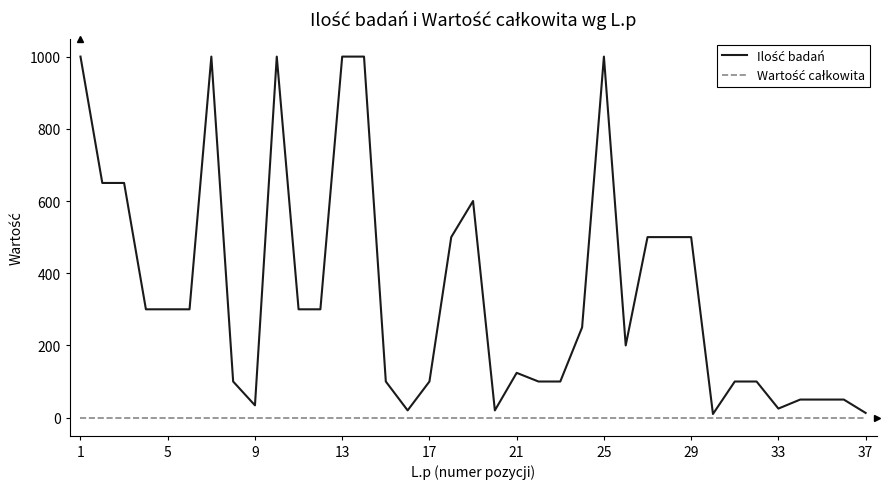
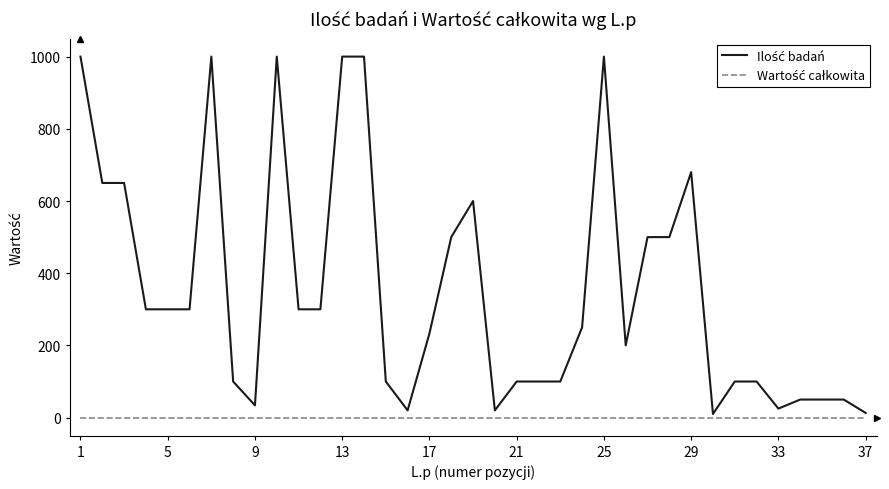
  {
    "Ilość badań": {
      "1": 1000,
      "5": 300,
      "9": 30,
      "13": 1000,
-     "17": 100,
-     "21": 120,
+     "17": 230,
+     "21": 100,
      "25": 1000,
-     "29": 500,
+     "29": 680,
      "33": 30,
      "37": 10
    },
    "Wartość całkowita": {
      "1": 0,
      "5": 0,
      "9": 0,
      "13": 0,
      "17": 0,
      "21": 0,
      "25": 0,
      "29": 0,
      "33": 0,
      "37": 0
    }
  }
